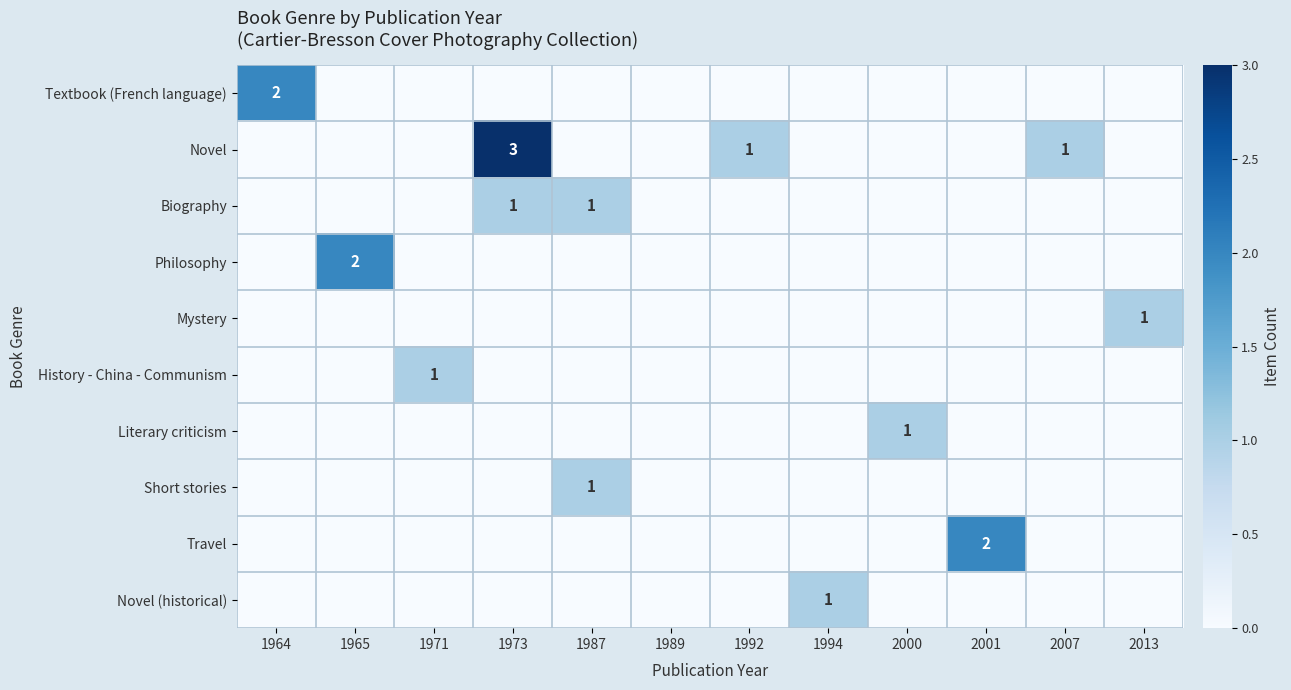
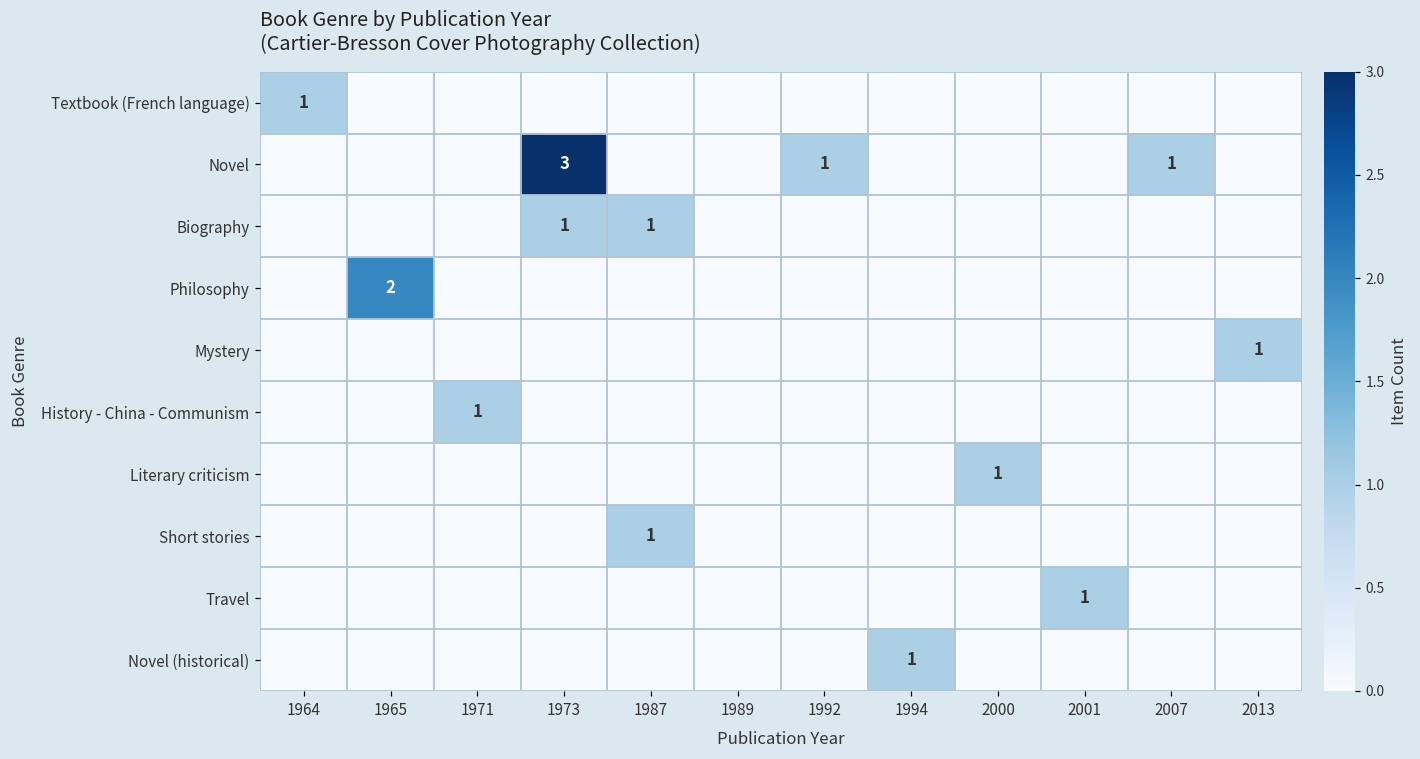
  {
    "Textbook (French language)": {
-     "1964": 2
+     "1964": 1
    },
    "Novel": {
      "1973": 3,
      "1992": 1,
      "2007": 1
    },
    "Biography": {
      "1973": 1,
      "1987": 1
    },
    "Philosophy": {
      "1965": 2
    },
    "Mystery": {
      "2013": 1
    },
    "History - China - Communism": {
      "1971": 1
    },
    "Literary criticism": {
      "2000": 1
    },
    "Short stories": {
      "1987": 1
    },
    "Travel": {
-     "2001": 2
+     "2001": 1
    },
    "Novel (historical)": {
      "1994": 1
    }
  }
